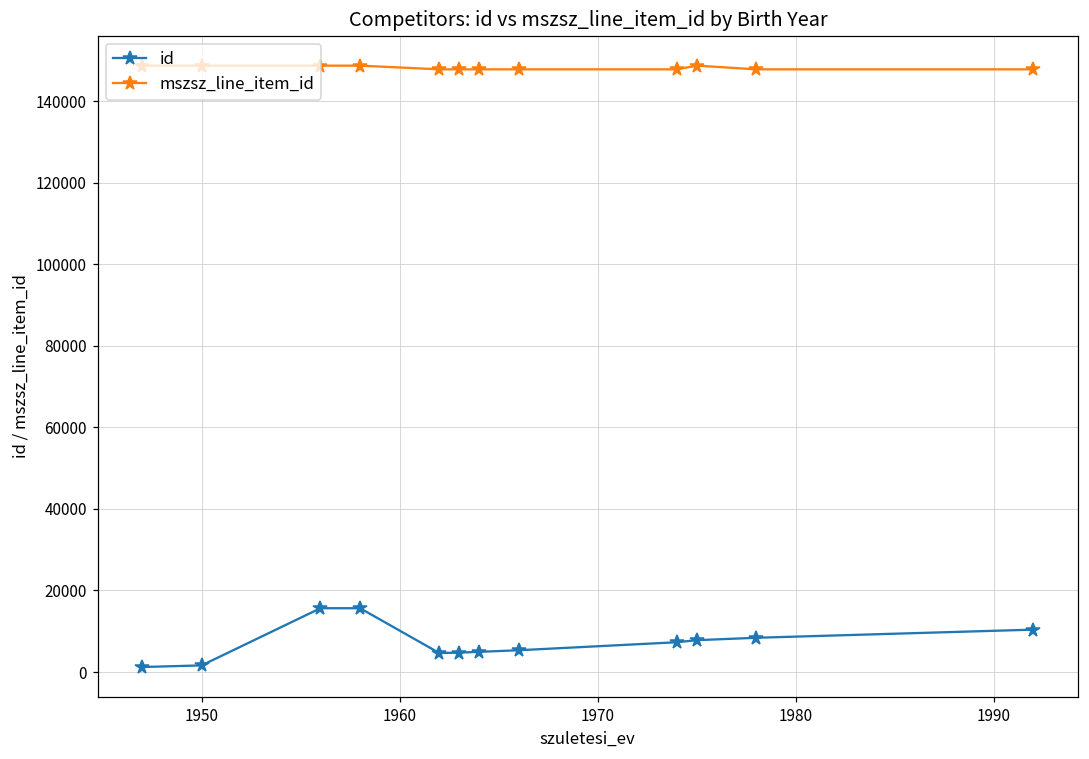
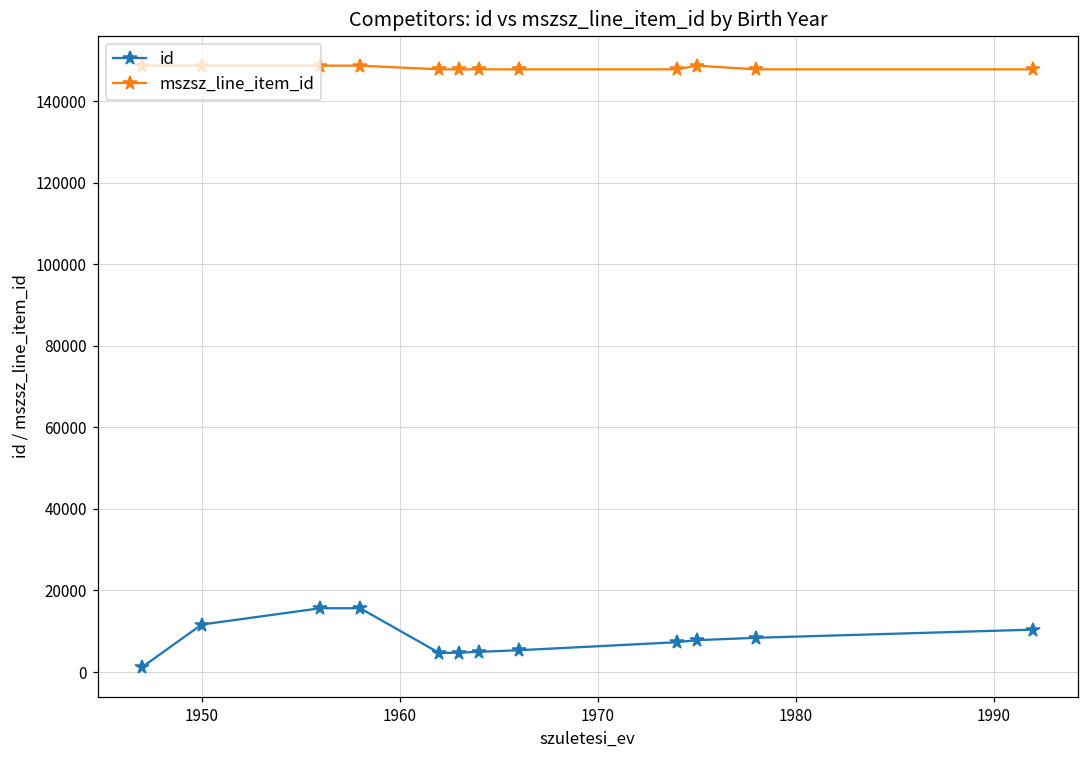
  {
    "id": {
-     "1950": 2000
+     "1950": 12000
    }
  }
